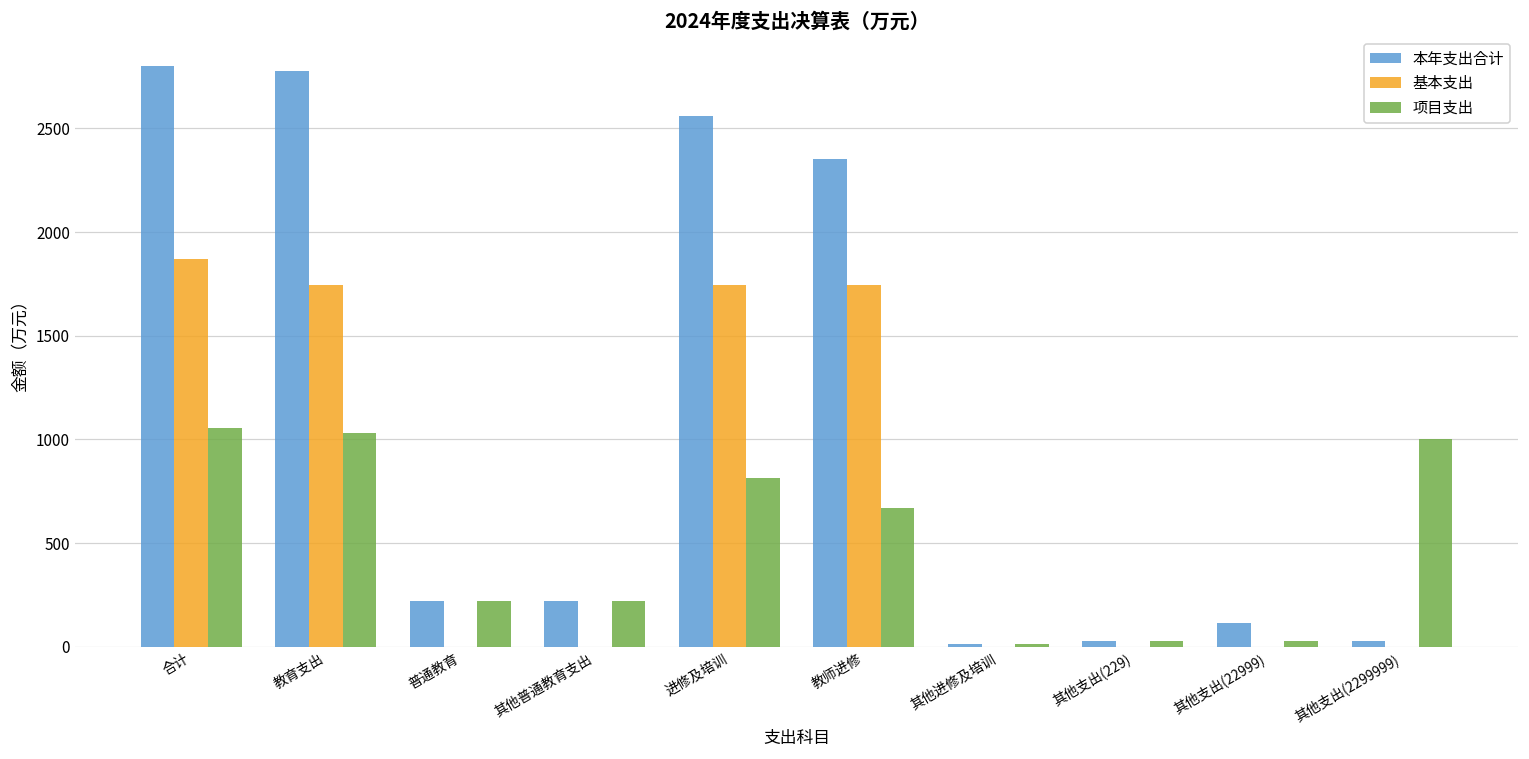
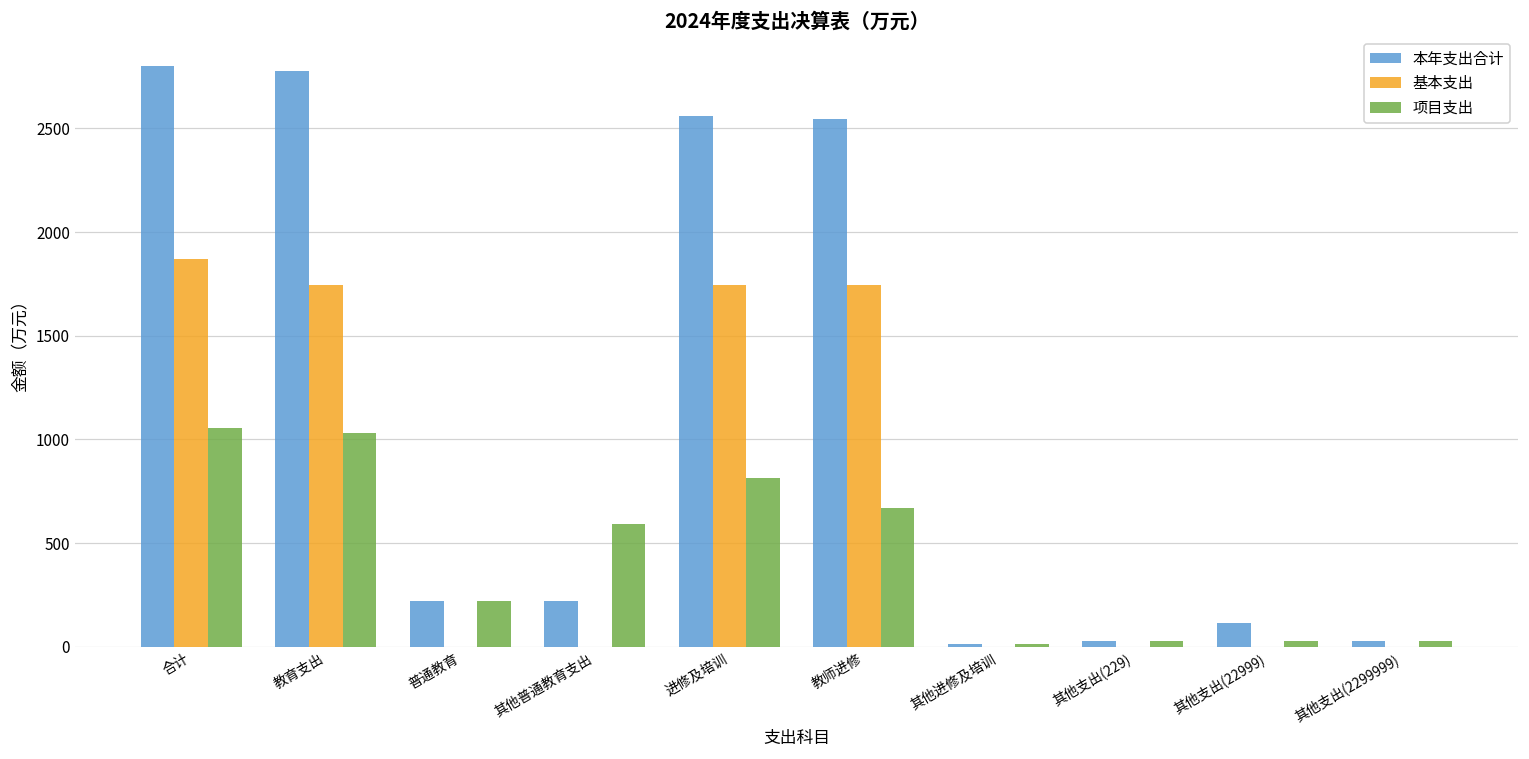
  {
    "本年支出合计": {
      "合计": 2800,
      "教育支出": 2780,
      "普通教育": 220,
      "其他普通教育支出": 220,
      "进修及培训": 2560,
-     "教师进修": 2350,
+     "教师进修": 2550,
      "其他支出(229)": 30,
      "其他支出(22999)": 120,
      "其他支出(2299999)": 30
    },
    "基本支出": {
      "合计": 1870,
      "教育支出": 1750,
      "普通教育": 0,
      "其他普通教育支出": 0,
      "进修及培训": 1750,
      "教师进修": 1750,
      "其他进修及培训": 0,
      "其他支出(229)": 0,
      "其他支出(22999)": 0,
      "其他支出(2299999)": 0
    },
    "项目支出": {
      "合计": 1060,
      "教育支出": 1030,
      "普通教育": 220,
-     "其他普通教育支出": 220,
+     "其他普通教育支出": 590,
      "进修及培训": 810,
      "教师进修": 670,
      "其他支出(229)": 30,
      "其他支出(22999)": 30,
-     "其他支出(2299999)": 1000
+     "其他支出(2299999)": 30
    }
  }
